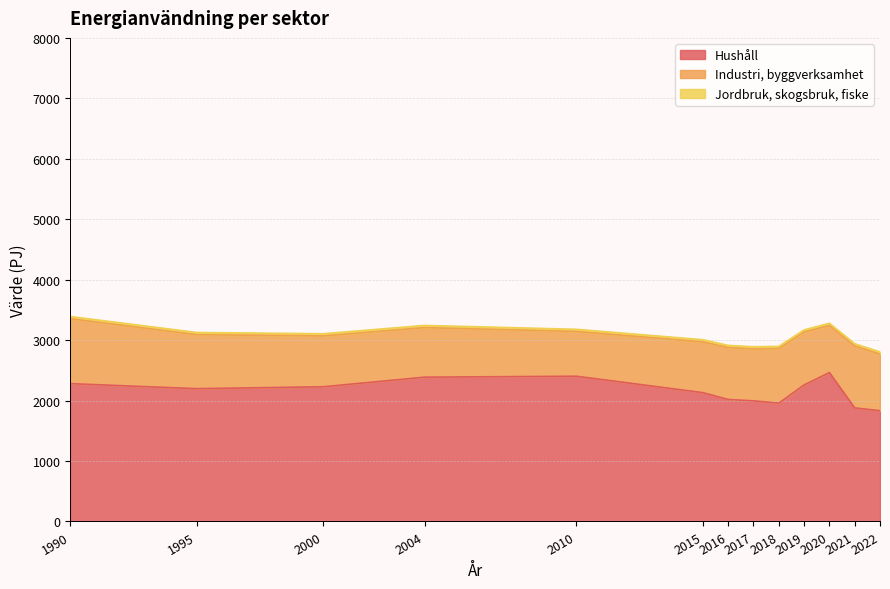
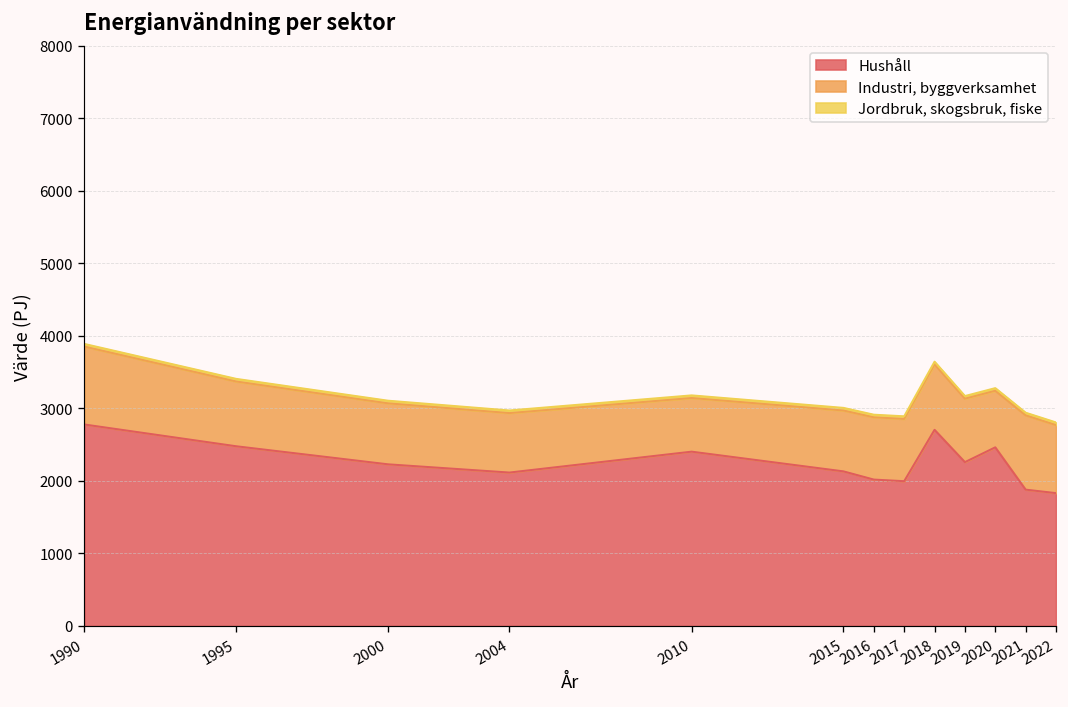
  {
    "Hushåll": {
-     "1990": 2300,
-     "1995": 2200,
+     "1990": 2800,
+     "1995": 2500,
      "2000": 2200,
-     "2004": 2400,
+     "2004": 2100,
      "2010": 2400,
      "2015": 2100,
      "2016": 2000,
      "2017": 2000,
-     "2018": 2000,
+     "2018": 2700,
      "2019": 2300,
      "2020": 2500,
      "2021": 1900,
      "2022": 1800
    }
  }
